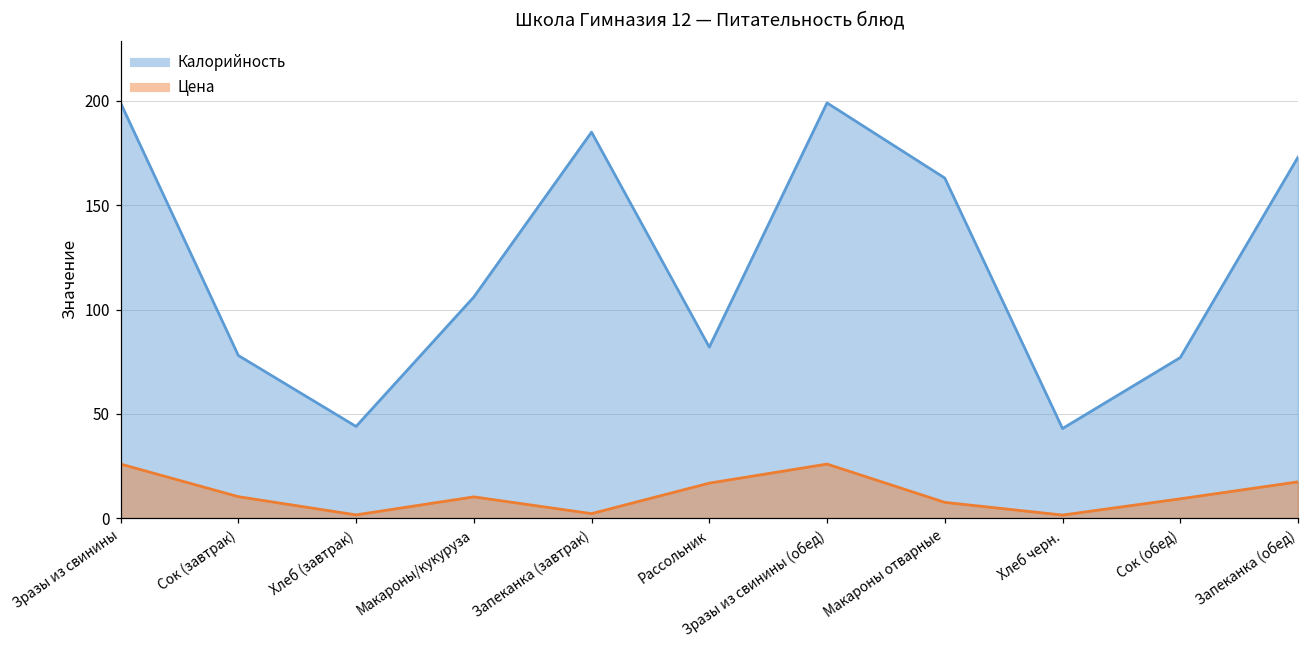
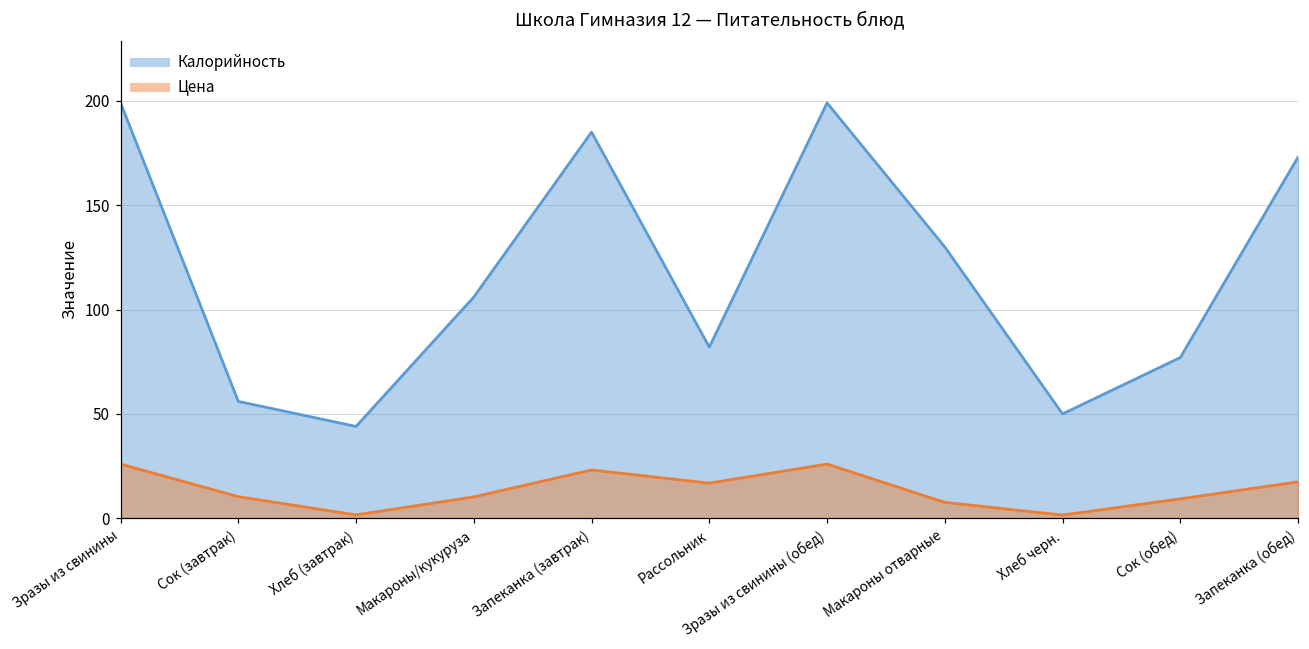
  {
    "Калорийность": {
      "Зразы из свинины": 199,
-     "Сок (завтрак)": 78,
+     "Сок (завтрак)": 56,
      "Хлеб (завтрак)": 44,
      "Макароны/кукуруза": 106,
      "Запеканка (завтрак)": 185,
      "Рассольник": 82,
      "Зразы из свинины (обед)": 199,
-     "Макароны отварные": 163,
-     "Хлеб черн.": 43,
+     "Макароны отварные": 130,
+     "Хлеб черн.": 50,
      "Сок (обед)": 77,
      "Запеканка (обед)": 173
    },
    "Цена": {
      "Зразы из свинины": 26,
      "Сок (завтрак)": 10,
      "Хлеб (завтрак)": 2,
      "Макароны/кукуруза": 10,
-     "Запеканка (завтрак)": 2,
+     "Запеканка (завтрак)": 23,
      "Рассольник": 17,
      "Зразы из свинины (обед)": 26,
      "Макароны отварные": 8,
      "Хлеб черн.": 2,
      "Сок (обед)": 9,
      "Запеканка (обед)": 17
    }
  }
